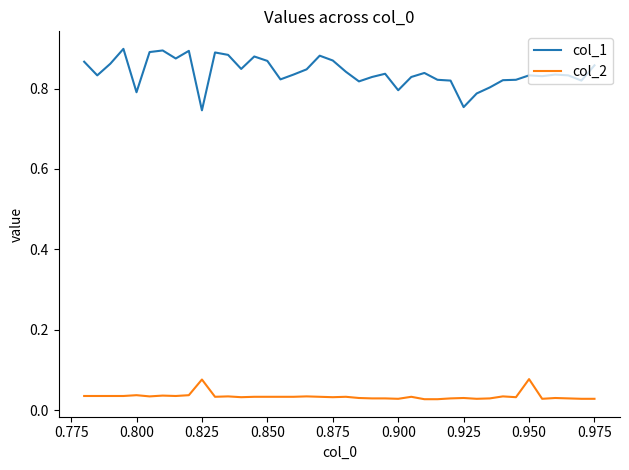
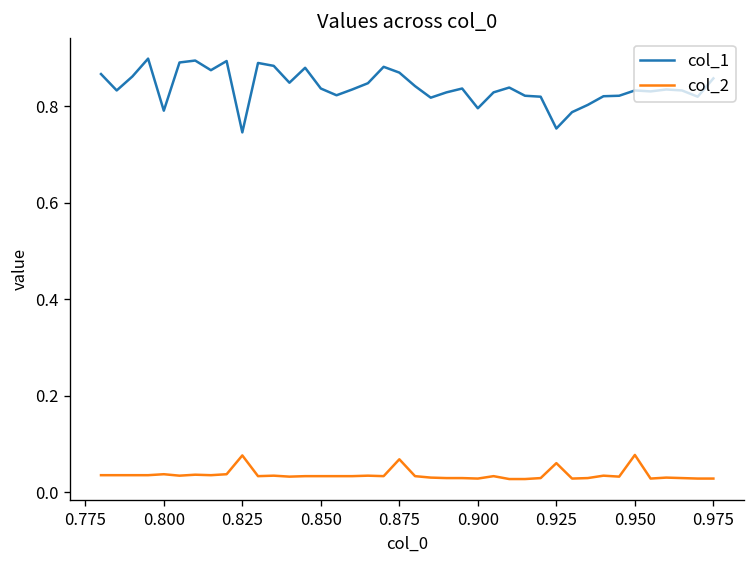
  {
    "col_1": {
      "0.800": 0.79,
      "0.825": 0.75,
-     "0.850": 0.87,
+     "0.850": 0.84,
      "0.875": 0.87,
      "0.900": 0.80,
      "0.925": 0.75
    },
    "col_2": {
      "0.800": 0.04,
      "0.825": 0.08,
      "0.850": 0.03,
-     "0.875": 0.03,
+     "0.875": 0.07,
      "0.900": 0.03,
-     "0.925": 0.03,
+     "0.925": 0.06,
      "0.950": 0.08,
      "0.975": 0.03
    }
  }
